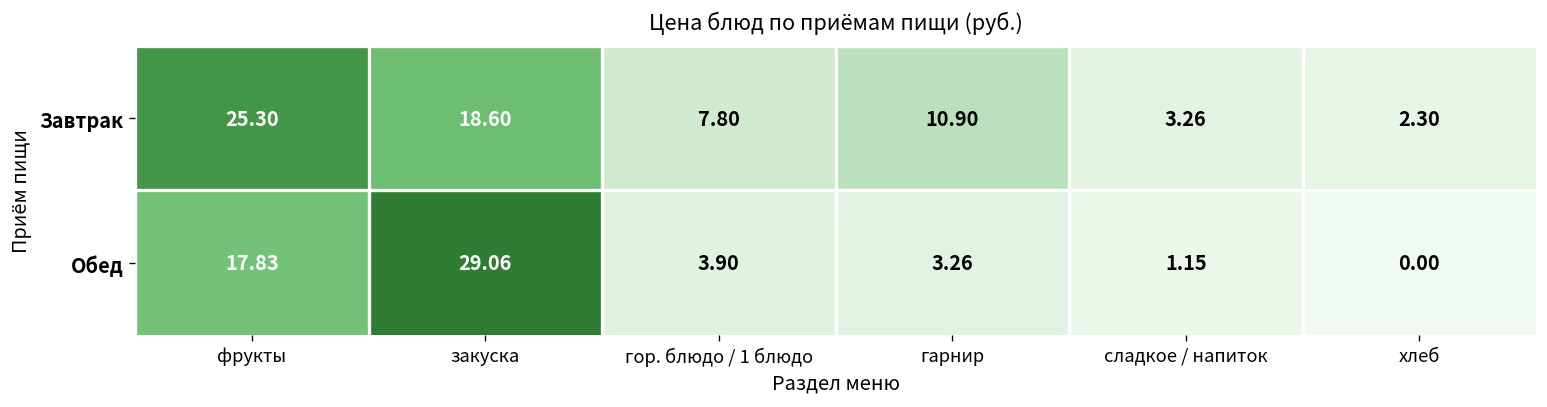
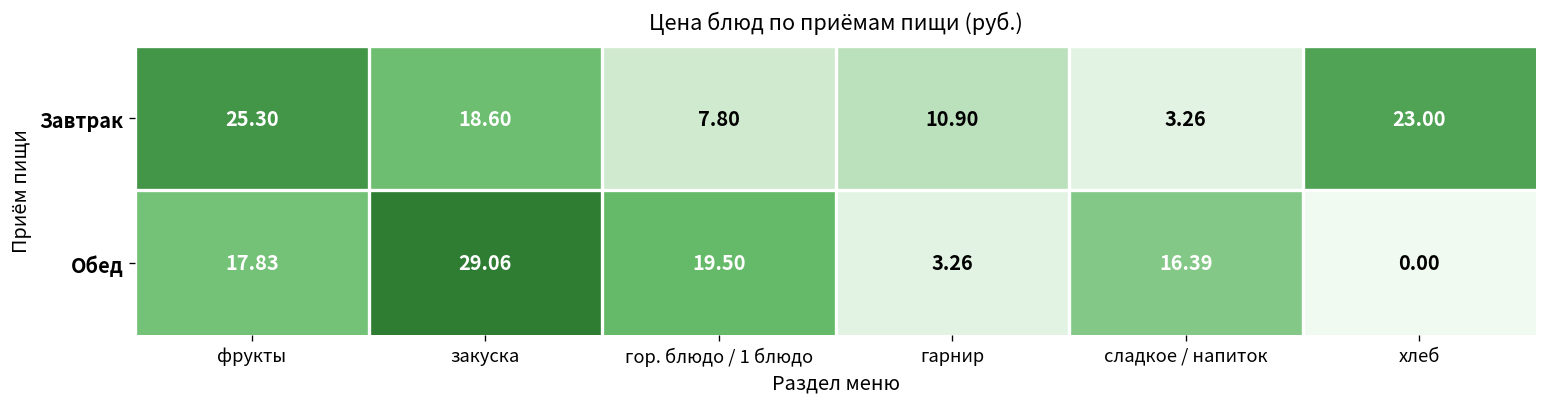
  {
    "Завтрак": {
      "фрукты": 25.30,
      "закуска": 18.60,
      "гор. блюдо / 1 блюдо": 7.80,
      "гарнир": 10.90,
      "сладкое / напиток": 3.26,
-     "хлеб": 2.30
+     "хлеб": 23.00
    },
    "Обед": {
      "фрукты": 17.83,
      "закуска": 29.06,
-     "гор. блюдо / 1 блюдо": 3.90,
+     "гор. блюдо / 1 блюдо": 19.50,
      "гарнир": 3.26,
-     "сладкое / напиток": 1.15,
+     "сладкое / напиток": 16.39,
      "хлеб": 0.00
    }
  }
